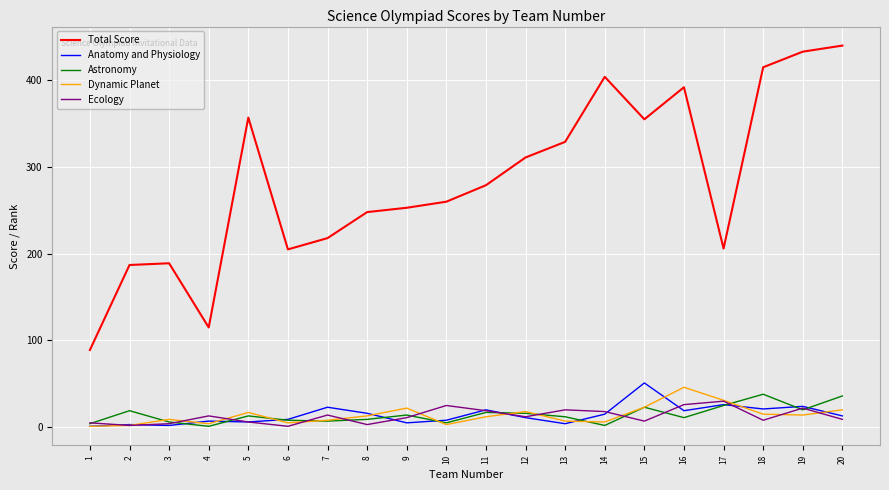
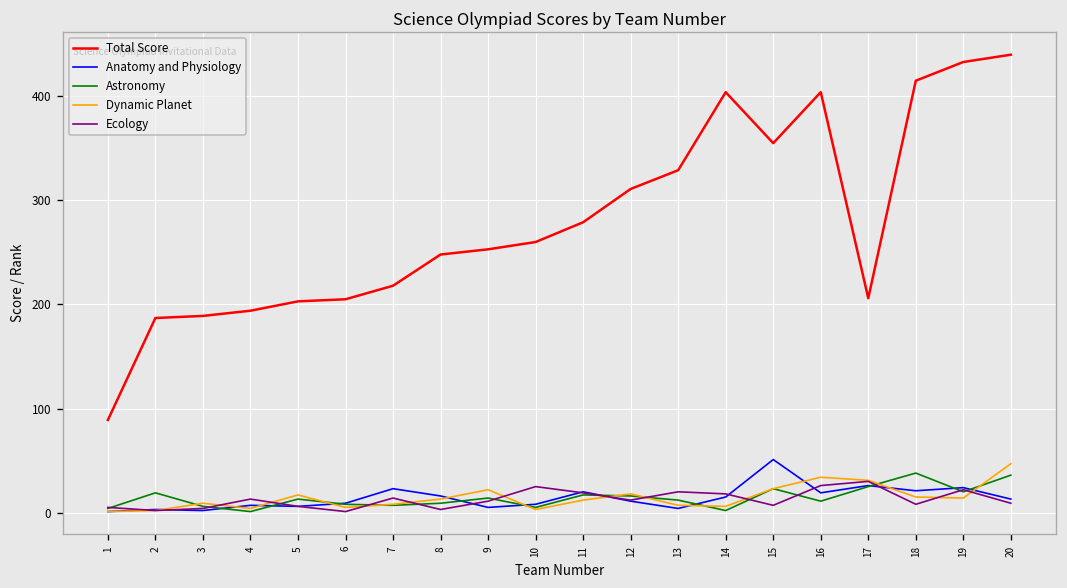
  {
    "Total Score": {
      "1": 90,
      "2": 190,
      "3": 190,
-     "4": 120,
-     "5": 360,
+     "4": 190,
+     "5": 200,
      "6": 210,
      "7": 220,
      "8": 250,
      "9": 250,
      "10": 260,
      "11": 280,
      "12": 310,
      "13": 330,
      "14": 400,
      "15": 360,
-     "16": 390,
+     "16": 400,
      "17": 210,
      "18": 420,
      "19": 430,
      "20": 440
    },
    "Anatomy and Physiology": {
      "4": 10,
      "7": 20,
      "8": 20,
      "9": 10,
      "10": 10,
      "13": 0,
      "14": 20,
      "15": 50,
      "16": 20,
      "18": 20,
      "20": 10
    },
    "Astronomy": {
      "2": 20,
      "4": 0,
      "5": 10,
      "8": 10,
      "9": 10,
      "13": 10,
      "14": 0,
      "16": 10,
      "18": 40,
      "20": 40
    },
    "Dynamic Planet": {
      "3": 10,
      "4": 0,
      "5": 20,
      "6": 10,
      "8": 10,
      "9": 20,
      "11": 10,
      "13": 10,
      "14": 10,
-     "16": 50,
+     "16": 30,
      "18": 20,
      "19": 10,
-     "20": 20
+     "20": 50
    },
    "Ecology": {
      "4": 10,
      "6": 0,
      "7": 10,
      "8": 0,
      "9": 10,
      "10": 30,
      "13": 20,
      "14": 20,
      "15": 10,
      "16": 30,
      "18": 10,
      "20": 10
    }
  }
